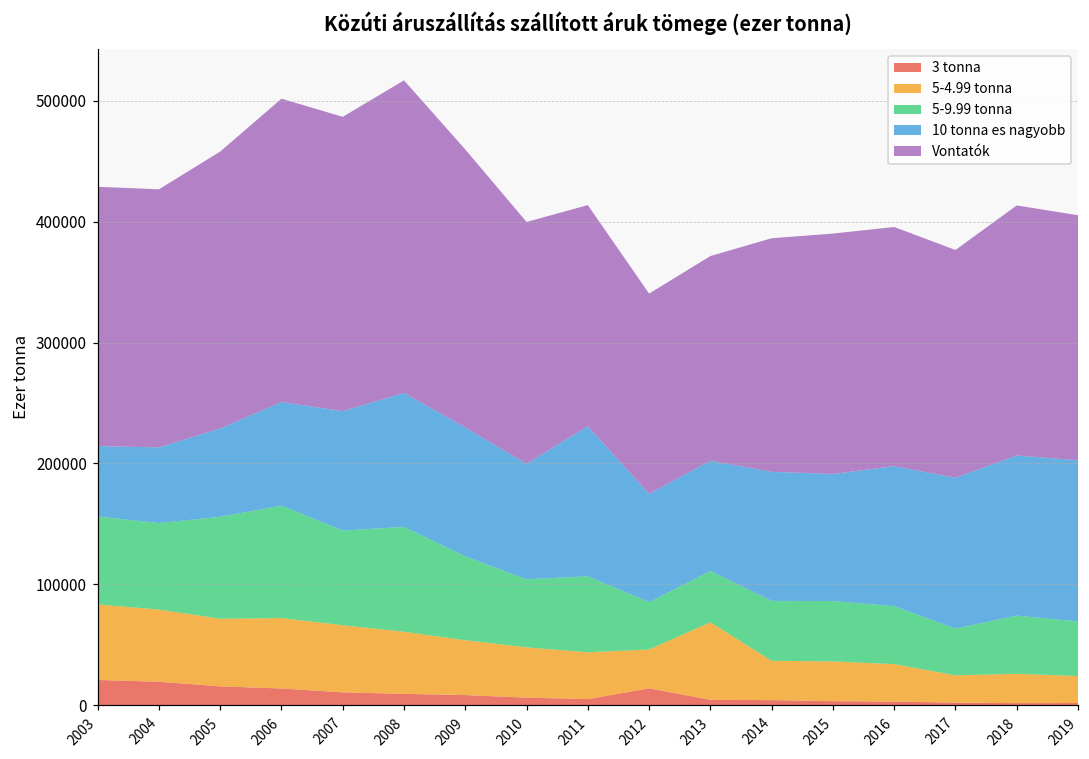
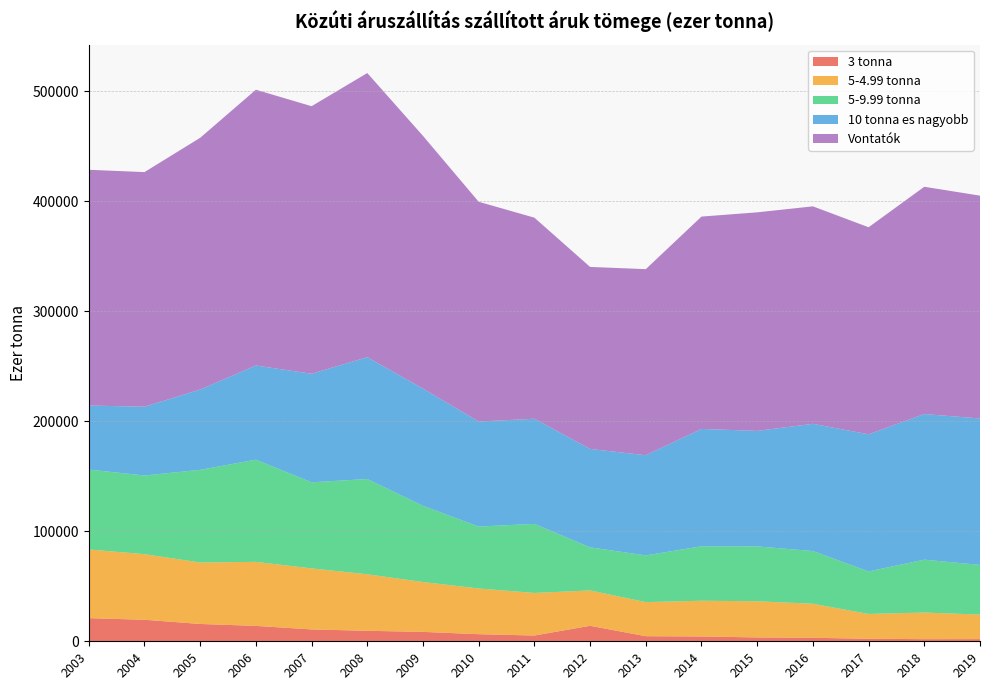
  {
    "3 tonna": {
      "2003": 21000,
      "2004": 20000,
      "2005": 16000,
      "2006": 14000,
      "2007": 11000,
      "2008": 10000,
      "2009": 9000,
      "2010": 6000,
      "2011": 5000,
      "2012": 14000,
      "2013": 5000,
      "2014": 4000,
      "2015": 4000,
      "2016": 3000,
      "2017": 2000
    },
    "5-4.99 tonna": {
      "2003": 62000,
      "2004": 60000,
      "2005": 56000,
      "2006": 58000,
      "2007": 55000,
      "2008": 51000,
      "2009": 45000,
      "2010": 42000,
      "2011": 39000,
      "2012": 32000,
-     "2013": 64000,
+     "2013": 31000,
      "2014": 33000,
      "2015": 33000,
      "2016": 31000,
      "2017": 23000,
      "2018": 24000,
      "2019": 22000
    },
    "5-9.99 tonna": {
      "2003": 73000,
      "2004": 72000,
      "2005": 84000,
      "2006": 93000,
      "2007": 78000,
      "2008": 87000,
      "2009": 69000,
      "2010": 56000,
      "2011": 63000,
      "2012": 39000,
      "2013": 42000,
      "2014": 50000,
      "2015": 50000,
      "2016": 48000,
      "2017": 39000,
      "2018": 48000,
      "2019": 45000
    },
    "10 tonna es nagyobb": {
      "2003": 58000,
      "2004": 63000,
      "2005": 73000,
      "2006": 86000,
      "2007": 99000,
      "2008": 111000,
      "2009": 107000,
      "2010": 96000,
-     "2011": 124000,
+     "2011": 96000,
      "2012": 89000,
      "2013": 91000,
      "2014": 107000,
      "2015": 105000,
      "2016": 116000,
      "2017": 125000,
      "2018": 132000,
      "2019": 133000
    },
    "Vontatók": {
      "2003": 214000,
      "2004": 213000,
      "2005": 229000,
      "2006": 251000,
      "2007": 243000,
      "2008": 258000,
      "2009": 230000,
      "2010": 200000,
      "2011": 183000,
      "2012": 166000,
      "2013": 169000,
      "2014": 193000,
      "2015": 199000,
      "2016": 198000,
      "2017": 188000,
      "2018": 207000,
      "2019": 203000
    }
  }
